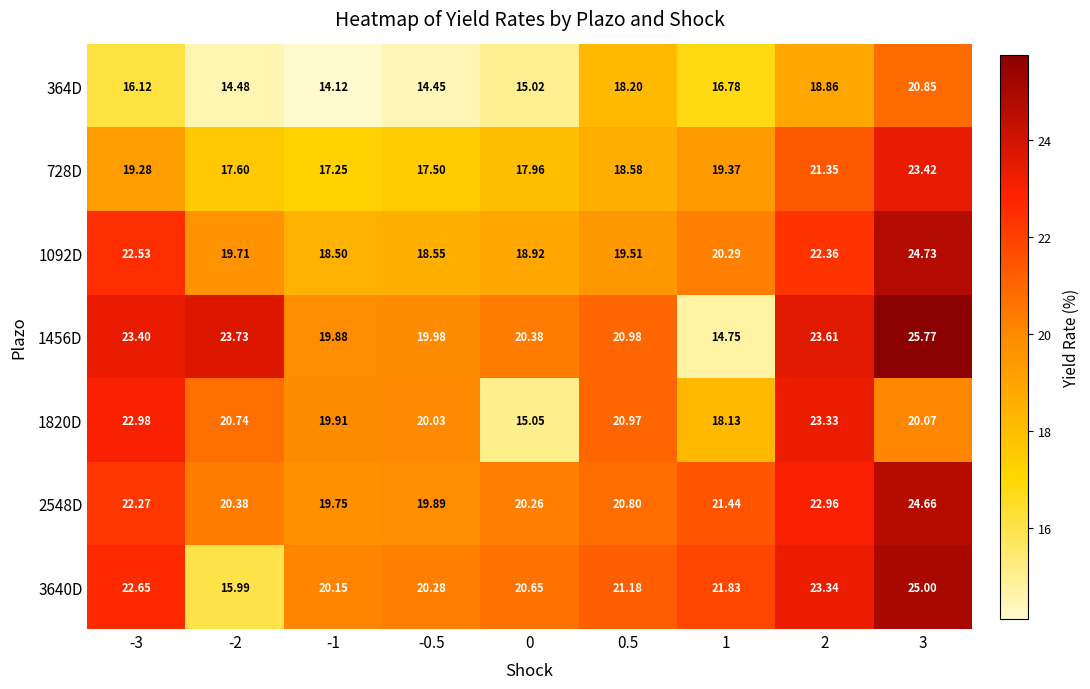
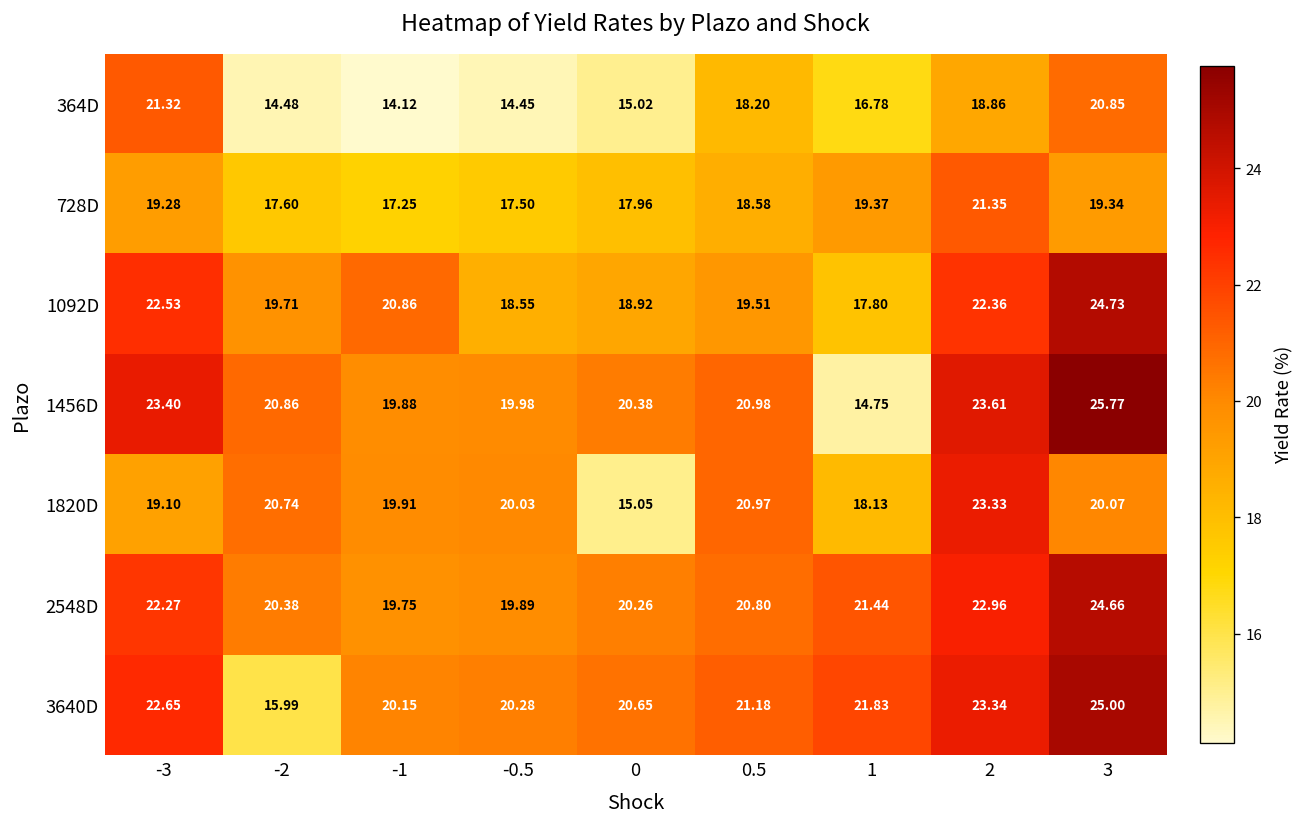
  {
    "364D": {
-     "-3": 16.12,
+     "-3": 21.32,
      "-2": 14.48,
      "-1": 14.12,
      "-0.5": 14.45,
      "0": 15.02,
      "0.5": 18.20,
      "1": 16.78,
      "2": 18.86,
      "3": 20.85
    },
    "728D": {
      "-3": 19.28,
      "-2": 17.60,
      "-1": 17.25,
      "-0.5": 17.50,
      "0": 17.96,
      "0.5": 18.58,
      "1": 19.37,
      "2": 21.35,
-     "3": 23.42
+     "3": 19.34
    },
    "1092D": {
      "-3": 22.53,
      "-2": 19.71,
-     "-1": 18.50,
+     "-1": 20.86,
      "-0.5": 18.55,
      "0": 18.92,
      "0.5": 19.51,
-     "1": 20.29,
+     "1": 17.80,
      "2": 22.36,
      "3": 24.73
    },
    "1456D": {
      "-3": 23.40,
-     "-2": 23.73,
+     "-2": 20.86,
      "-1": 19.88,
      "-0.5": 19.98,
      "0": 20.38,
      "0.5": 20.98,
      "1": 14.75,
      "2": 23.61,
      "3": 25.77
    },
    "1820D": {
-     "-3": 22.98,
+     "-3": 19.10,
      "-2": 20.74,
      "-1": 19.91,
      "-0.5": 20.03,
      "0": 15.05,
      "0.5": 20.97,
      "1": 18.13,
      "2": 23.33,
      "3": 20.07
    },
    "2548D": {
      "-3": 22.27,
      "-2": 20.38,
      "-1": 19.75,
      "-0.5": 19.89,
      "0": 20.26,
      "0.5": 20.80,
      "1": 21.44,
      "2": 22.96,
      "3": 24.66
    },
    "3640D": {
      "-3": 22.65,
      "-2": 15.99,
      "-1": 20.15,
      "-0.5": 20.28,
      "0": 20.65,
      "0.5": 21.18,
      "1": 21.83,
      "2": 23.34,
      "3": 25.00
    }
  }
